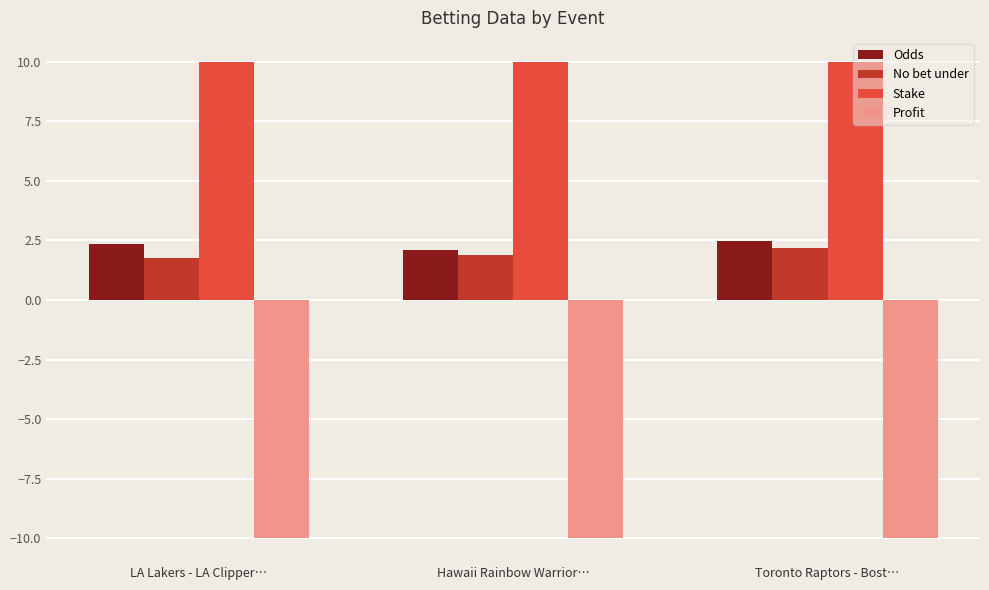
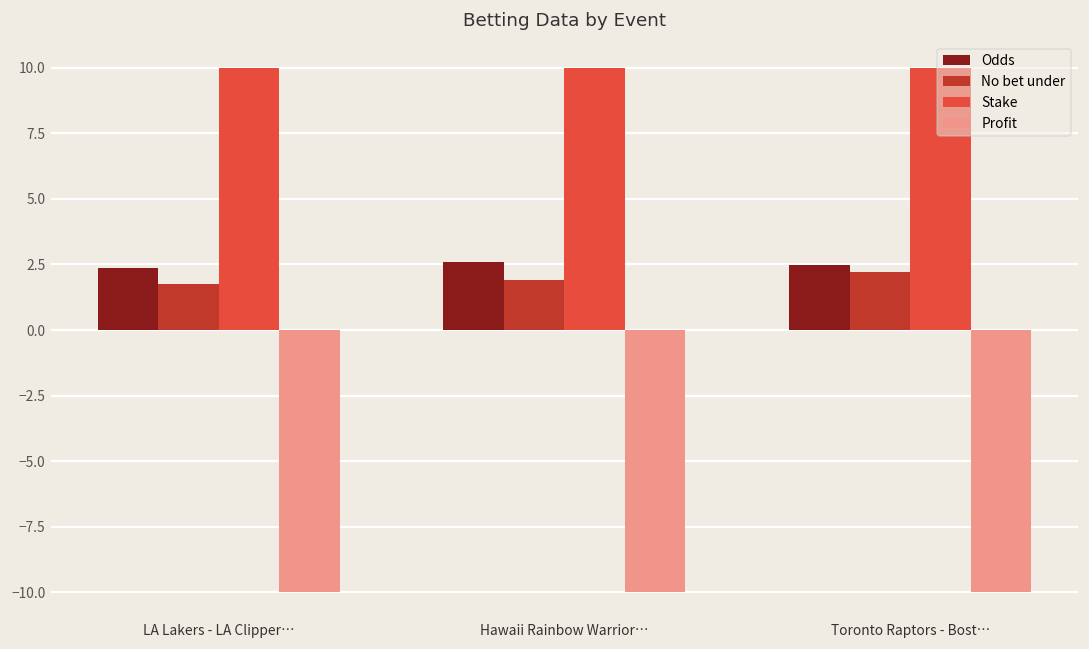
  {
    "Odds": {
      "LA Lakers - LA Clipper…": 2.4,
-     "Hawaii Rainbow Warrior…": 2.1,
+     "Hawaii Rainbow Warrior…": 2.6,
      "Toronto Raptors - Bost…": 2.5
    },
    "Profit": {
      "LA Lakers - LA Clipper…": -10.0,
      "Hawaii Rainbow Warrior…": -10.0,
      "Toronto Raptors - Bost…": -10.0
    }
  }
